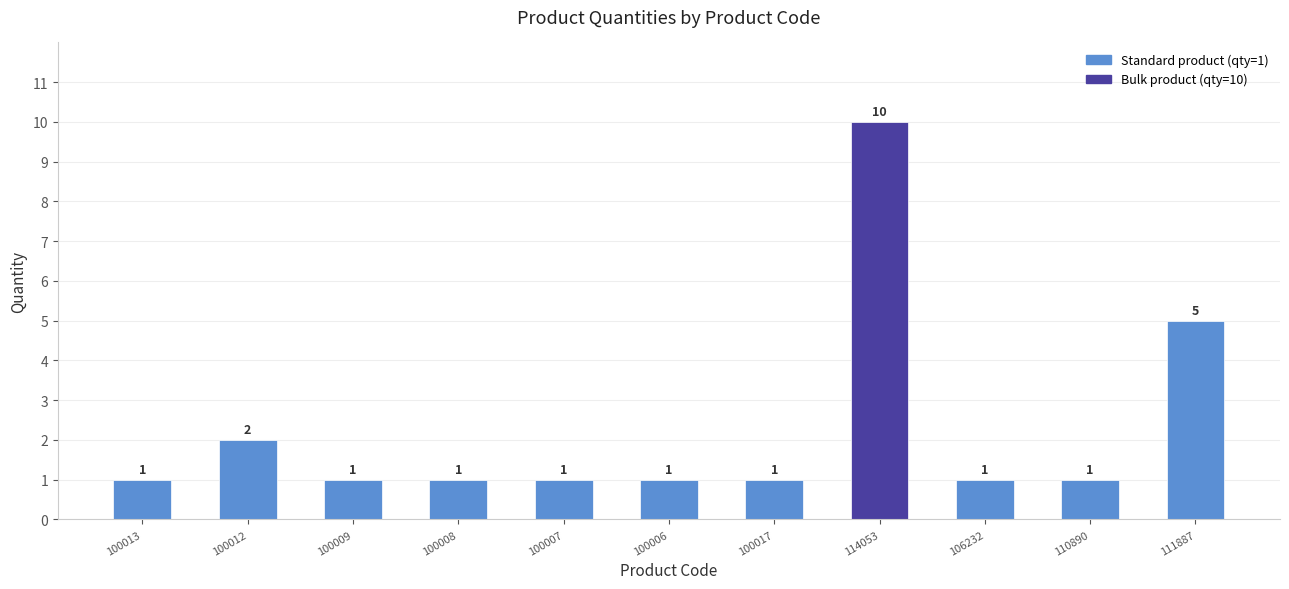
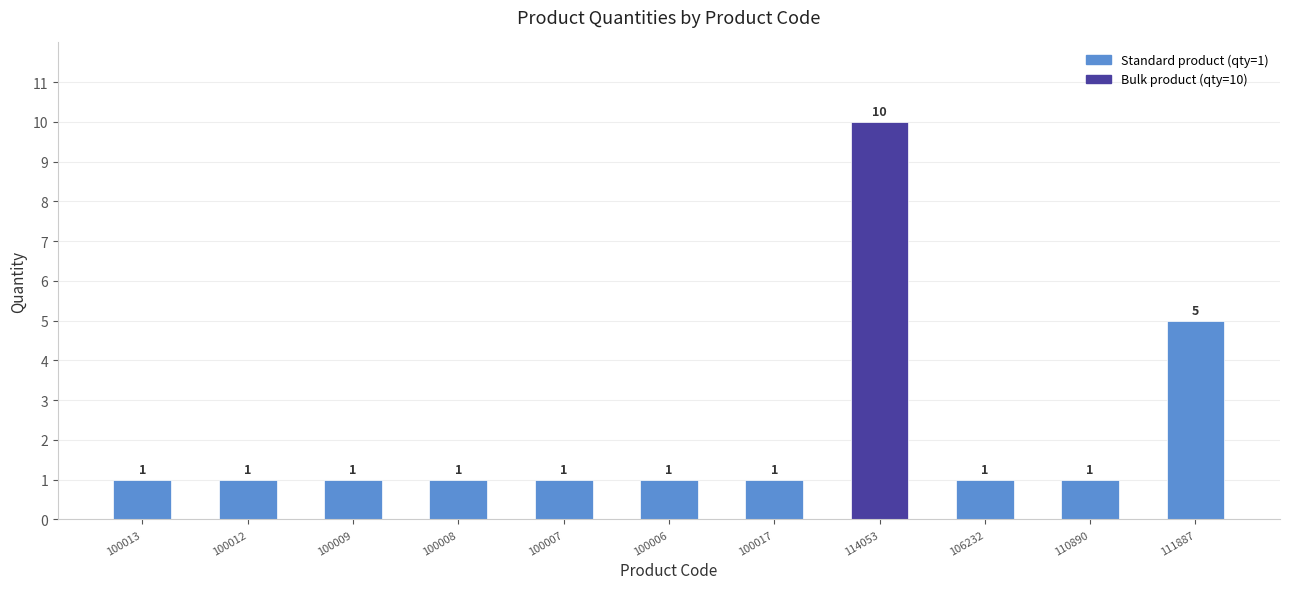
  {
    "100013": 1,
-   "100012": 2,
+   "100012": 1,
    "100009": 1,
    "100008": 1,
    "100007": 1,
    "100006": 1,
    "100017": 1,
    "114053": 10,
    "106232": 1,
    "110890": 1,
    "111887": 5
  }
